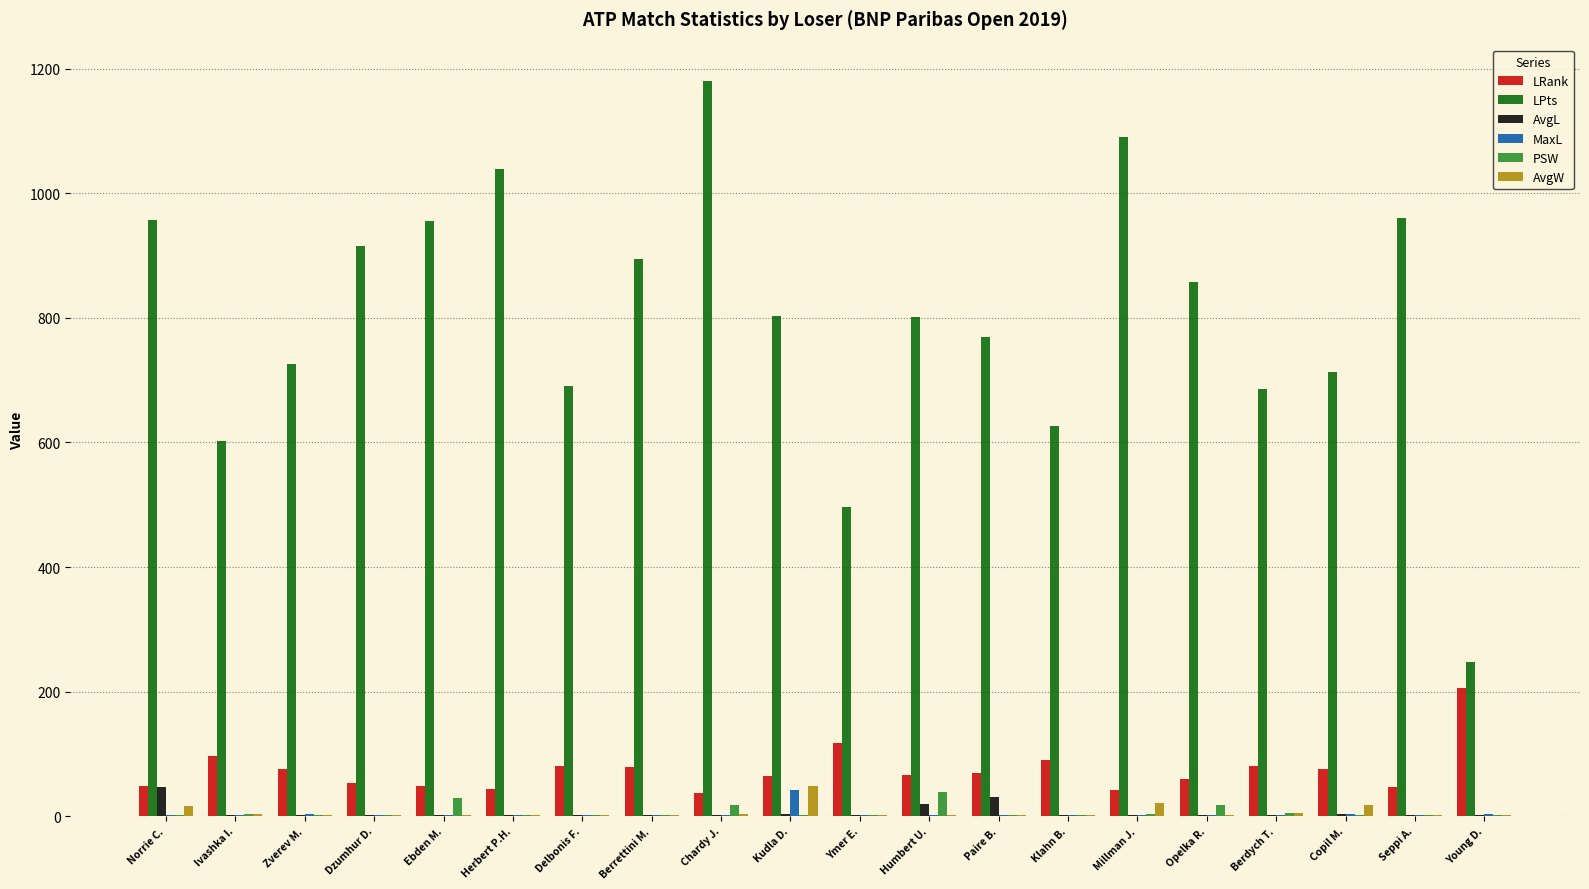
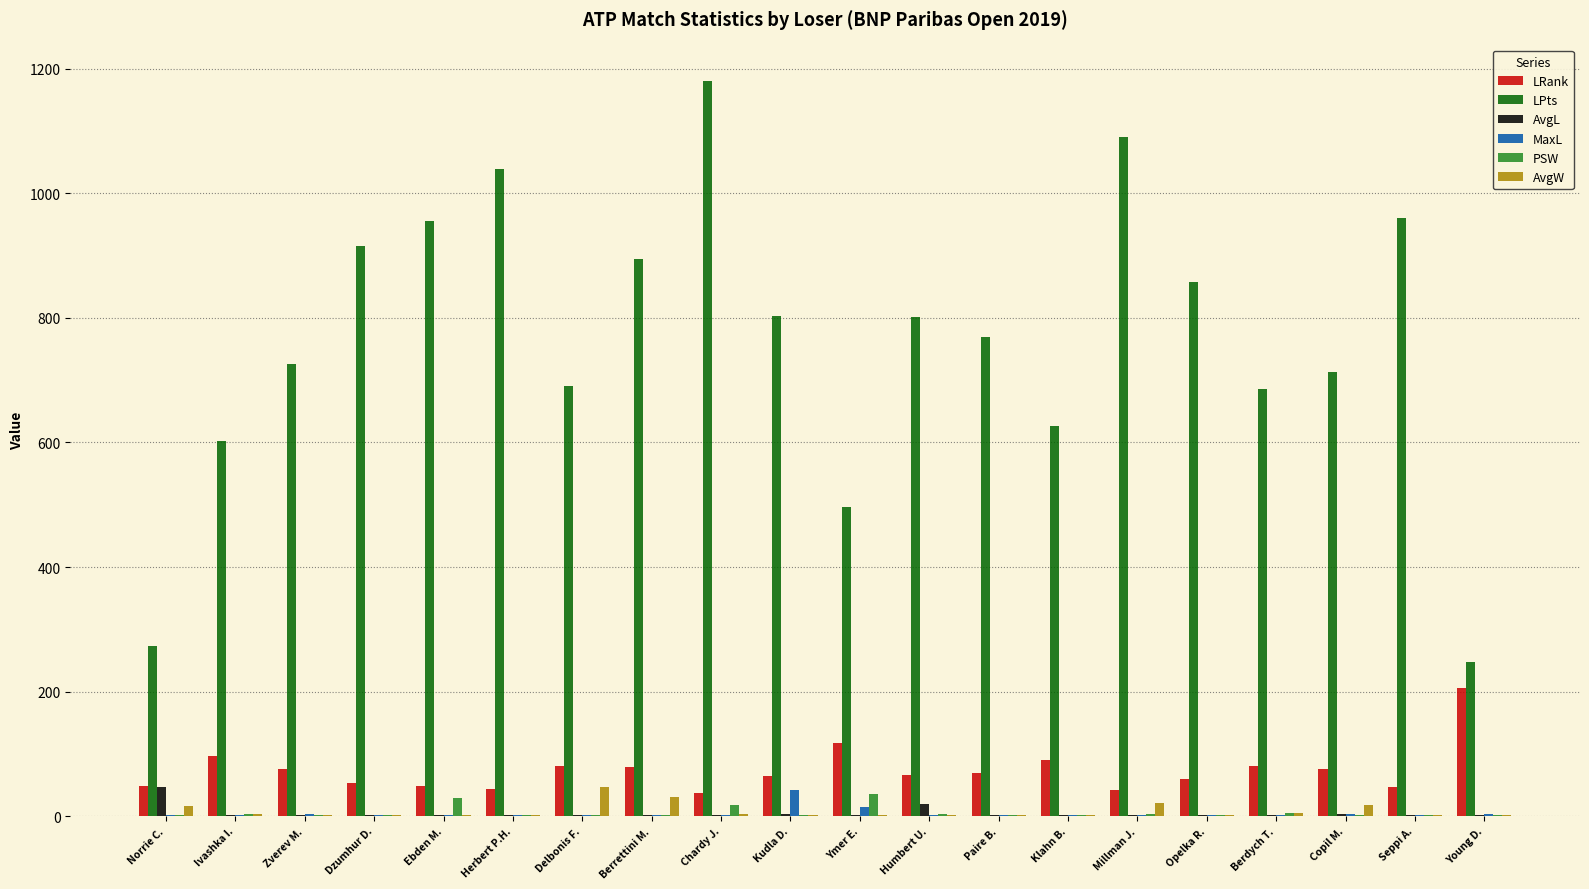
  {
    "LRank": {
      "Norrie C.": 50,
      "Ivashka I.": 100,
      "Zverev M.": 80,
      "Dzumhur D.": 50,
      "Ebden M.": 50,
      "Herbert P.H.": 40,
      "Delbonis F.": 80,
      "Berrettini M.": 80,
      "Chardy J.": 40,
      "Kudla D.": 70,
      "Ymer E.": 120,
      "Humbert U.": 70,
      "Paire B.": 70,
      "Klahn B.": 90,
      "Millman J.": 40,
      "Opelka R.": 60,
      "Berdych T.": 80,
      "Copil M.": 80,
      "Seppi A.": 50,
      "Young D.": 210
    },
    "LPts": {
-     "Norrie C.": 960,
+     "Norrie C.": 270,
      "Ivashka I.": 600,
      "Zverev M.": 730,
      "Dzumhur D.": 920,
      "Ebden M.": 960,
      "Herbert P.H.": 1040,
      "Delbonis F.": 690,
      "Berrettini M.": 900,
      "Chardy J.": 1180,
      "Kudla D.": 800,
      "Ymer E.": 500,
      "Humbert U.": 800,
      "Paire B.": 770,
      "Klahn B.": 630,
      "Millman J.": 1090,
      "Opelka R.": 860,
      "Berdych T.": 690,
      "Copil M.": 710,
      "Seppi A.": 960,
      "Young D.": 250
    },
    "AvgL": {
      "Norrie C.": 50,
      "Humbert U.": 20,
-     "Paire B.": 30
+     "Paire B.": 0
    },
    "MaxL": {
      "Kudla D.": 40,
-     "Ymer E.": 0
+     "Ymer E.": 20
    },
    "PSW": {
      "Ebden M.": 30,
      "Chardy J.": 20,
-     "Ymer E.": 0,
-     "Humbert U.": 40,
-     "Opelka R.": 20,
+     "Ymer E.": 40,
+     "Humbert U.": 0,
+     "Opelka R.": 0,
      "Berdych T.": 10
    },
    "AvgW": {
      "Norrie C.": 20,
-     "Delbonis F.": 0,
-     "Berrettini M.": 0,
-     "Kudla D.": 50,
+     "Delbonis F.": 50,
+     "Berrettini M.": 30,
+     "Kudla D.": 0,
      "Millman J.": 20,
      "Berdych T.": 10,
      "Copil M.": 20
    }
  }
